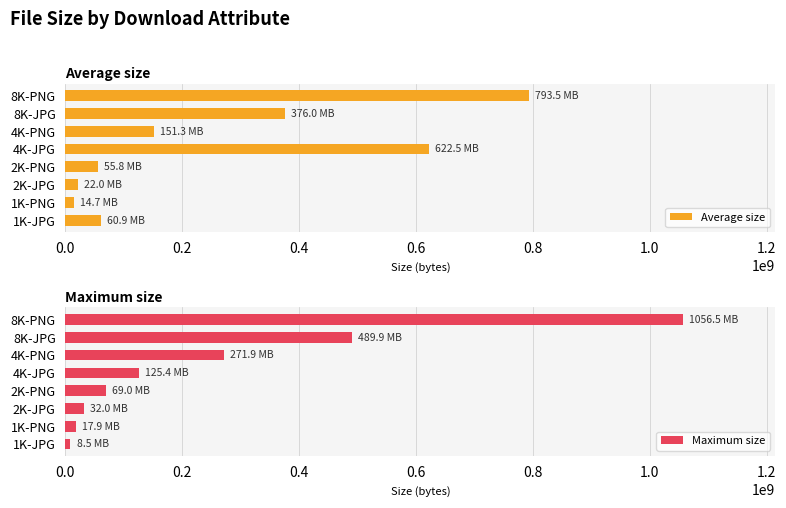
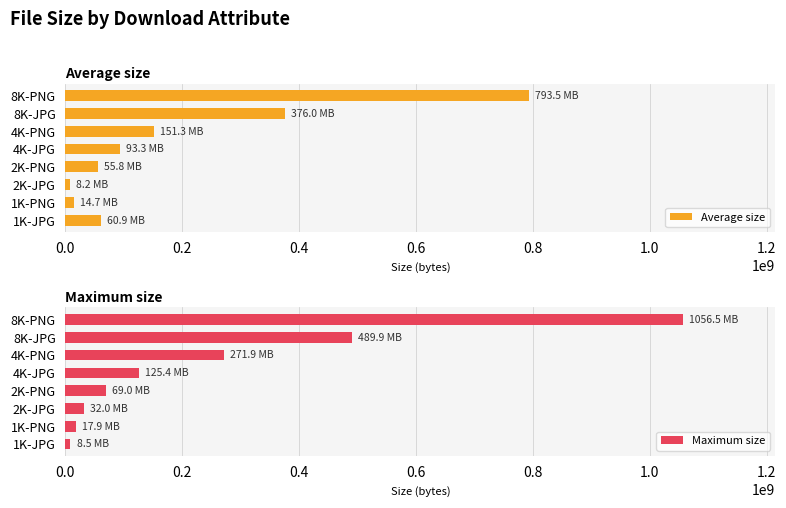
  {
    "Average size": {
-     "4K-JPG": 622.5,
-     "2K-JPG": 22.0
+     "4K-JPG": 93.3,
+     "2K-JPG": 8.2
    }
  }
